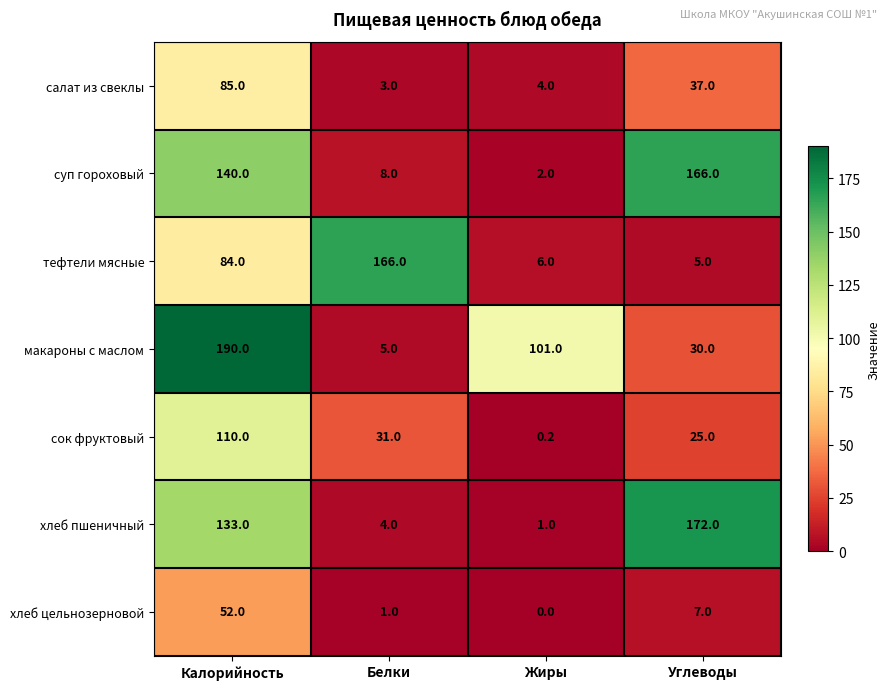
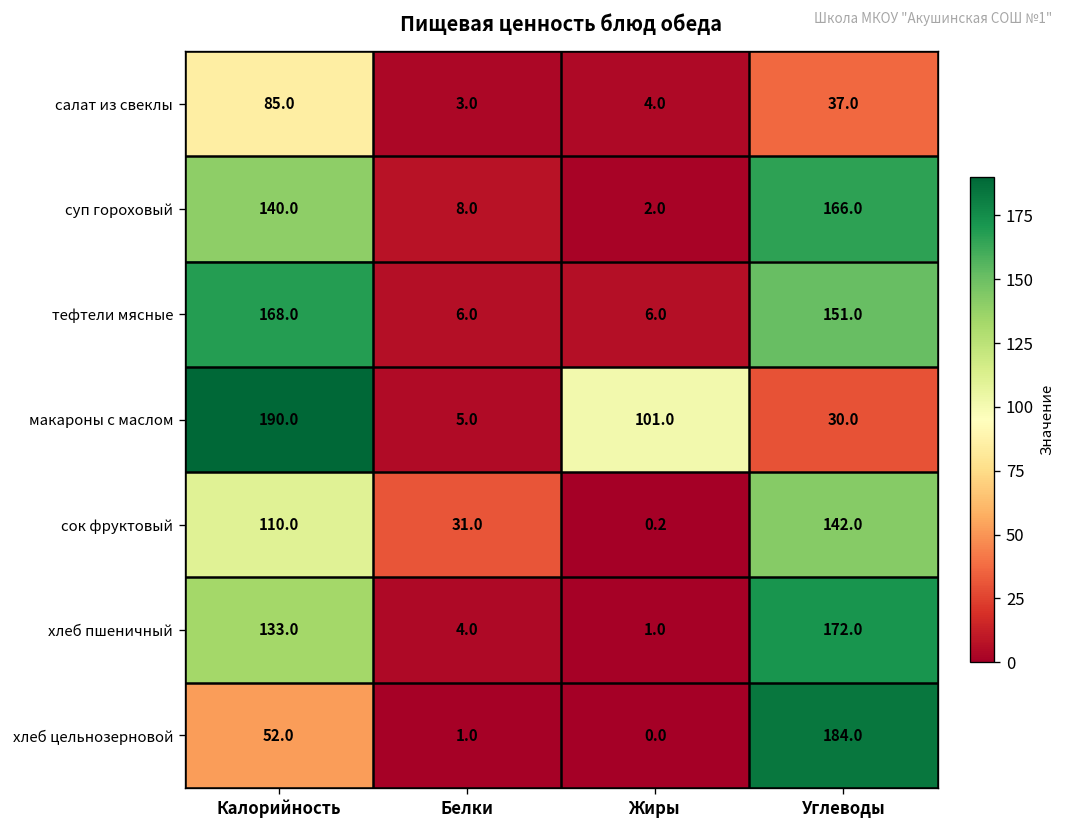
  {
    "салат из свеклы": {
      "Калорийность": 85.0,
      "Белки": 3.0,
      "Жиры": 4.0,
      "Углеводы": 37.0
    },
    "суп гороховый": {
      "Калорийность": 140.0,
      "Белки": 8.0,
      "Жиры": 2.0,
      "Углеводы": 166.0
    },
    "тефтели мясные": {
-     "Калорийность": 84.0,
-     "Белки": 166.0,
+     "Калорийность": 168.0,
+     "Белки": 6.0,
      "Жиры": 6.0,
-     "Углеводы": 5.0
+     "Углеводы": 151.0
    },
    "макароны с маслом": {
      "Калорийность": 190.0,
      "Белки": 5.0,
      "Жиры": 101.0,
      "Углеводы": 30.0
    },
    "сок фруктовый": {
      "Калорийность": 110.0,
      "Белки": 31.0,
      "Жиры": 0.2,
-     "Углеводы": 25.0
+     "Углеводы": 142.0
    },
    "хлеб пшеничный": {
      "Калорийность": 133.0,
      "Белки": 4.0,
      "Жиры": 1.0,
      "Углеводы": 172.0
    },
    "хлеб цельнозерновой": {
      "Калорийность": 52.0,
      "Белки": 1.0,
      "Жиры": 0.0,
-     "Углеводы": 7.0
+     "Углеводы": 184.0
    }
  }
